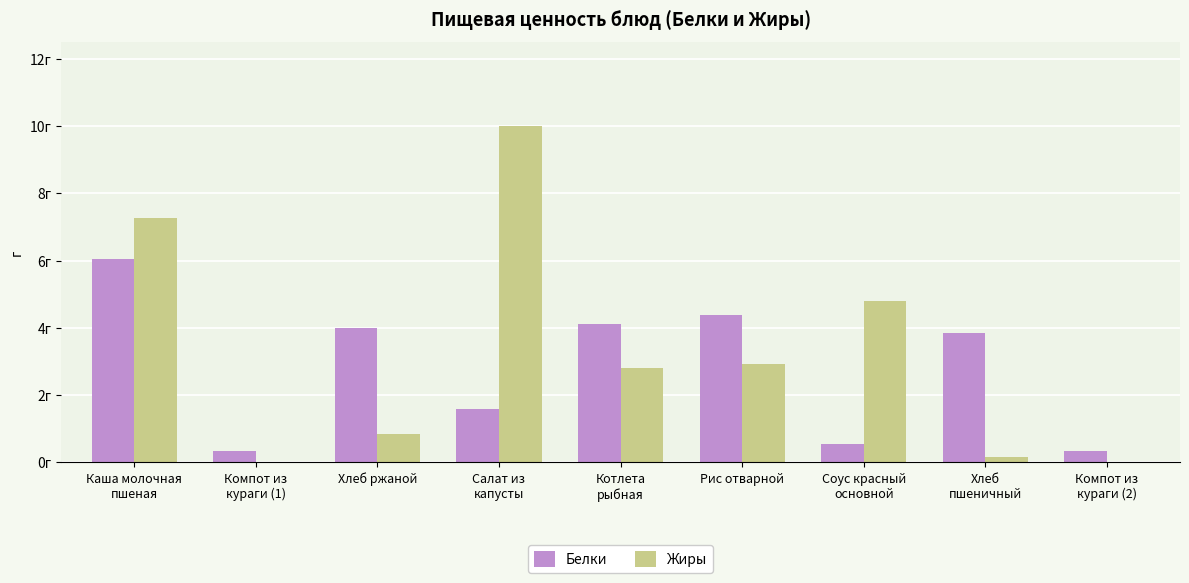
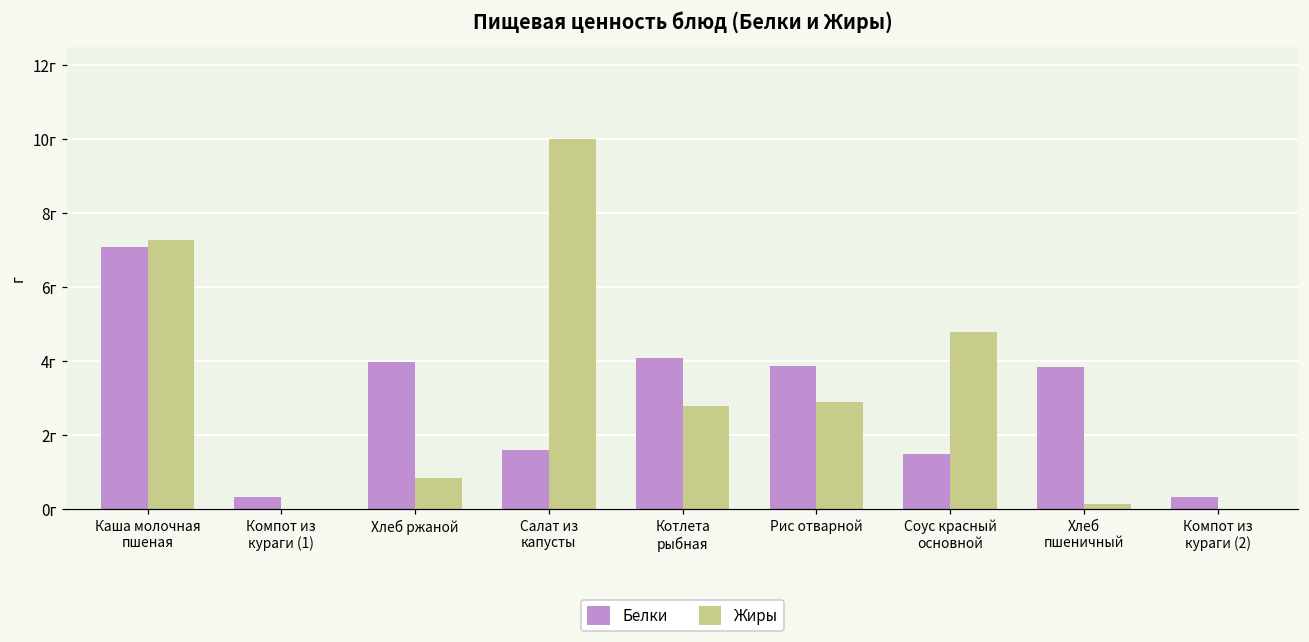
  {
    "Белки": {
-     "Каша молочная пшеная": "6.0г",
+     "Каша молочная пшеная": "7.1г",
      "Компот из кураги (1)": "0.3г",
      "Хлеб ржаной": "4.0г",
      "Салат из капусты": "1.6г",
      "Котлета рыбная": "4.1г",
-     "Рис отварной": "4.4г",
-     "Соус красный основной": "0.5г",
+     "Рис отварной": "3.9г",
+     "Соус красный основной": "1.5г",
      "Хлеб пшеничный": "3.9г",
      "Компот из кураги (2)": "0.3г"
    },
    "Жиры": {
      "Каша молочная пшеная": "7.3г",
      "Компот из кураги (1)": "0.0г",
      "Хлеб ржаной": "0.8г",
      "Салат из капусты": "10.0г",
      "Котлета рыбная": "2.8г",
      "Рис отварной": "2.9г",
      "Соус красный основной": "4.8г",
      "Хлеб пшеничный": "0.2г",
      "Компот из кураги (2)": "0.0г"
    }
  }
